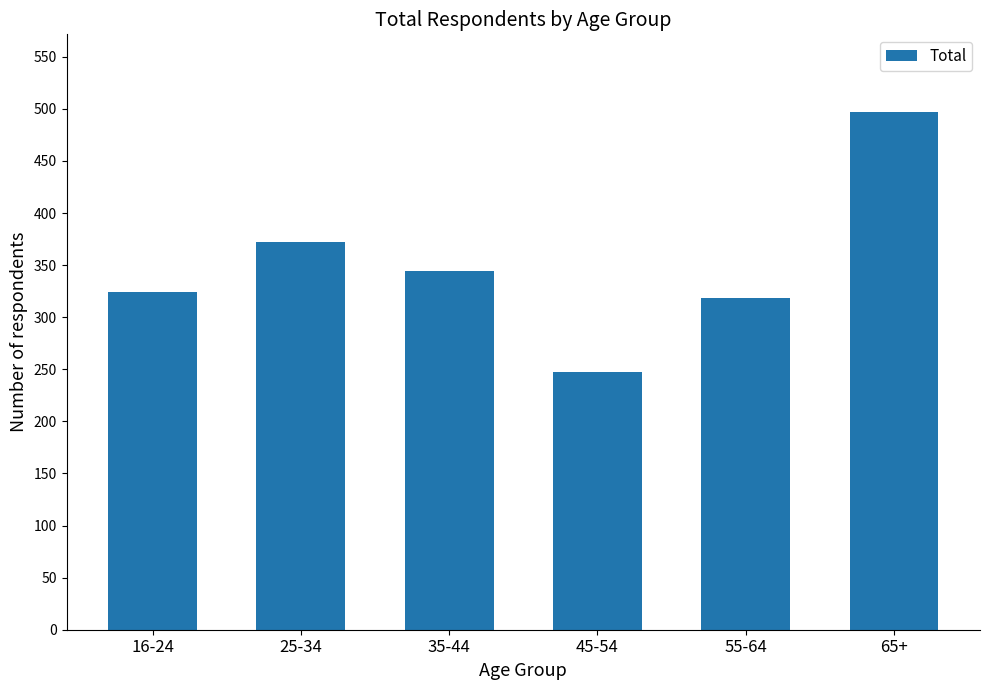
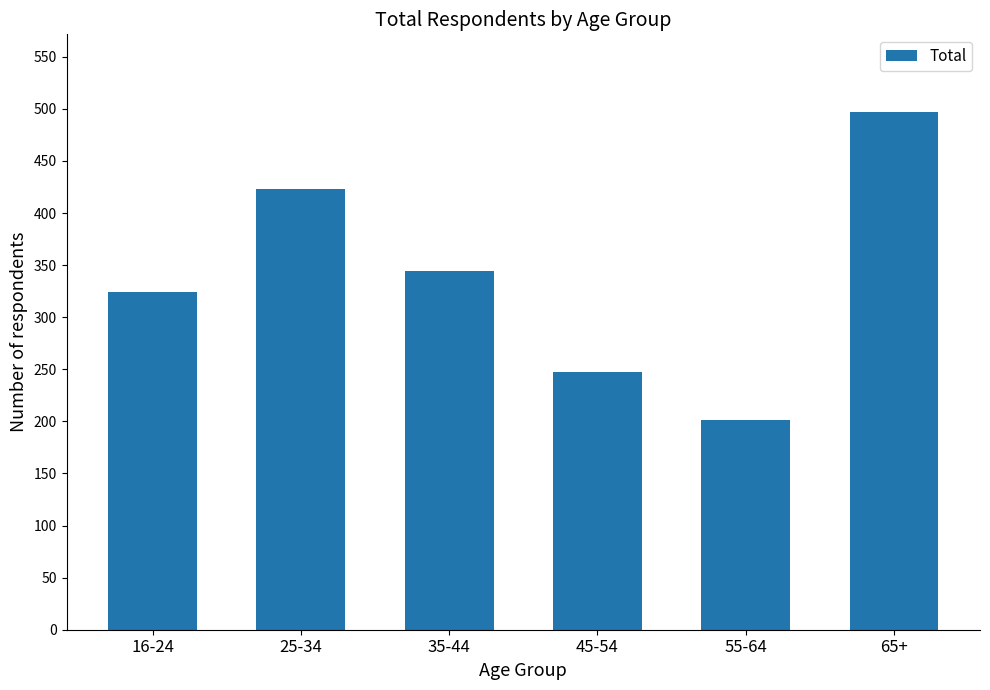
  {
    "16-24": 324,
-   "25-34": 372,
+   "25-34": 423,
    "35-44": 344,
    "45-54": 247,
-   "55-64": 318,
+   "55-64": 201,
    "65+": 497
  }
